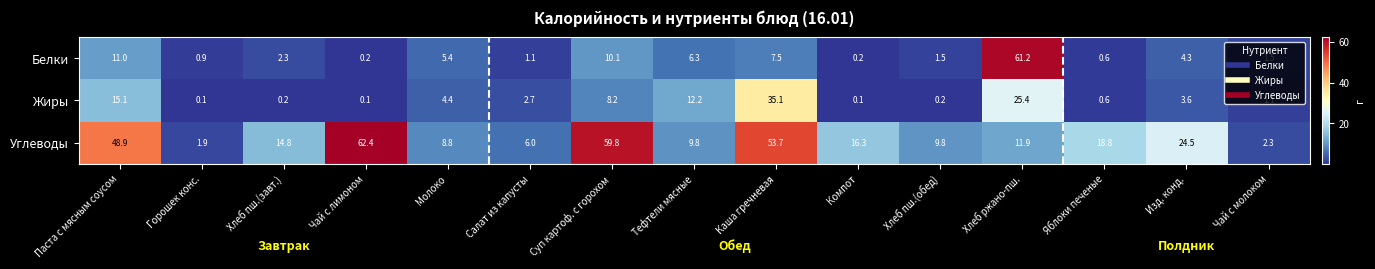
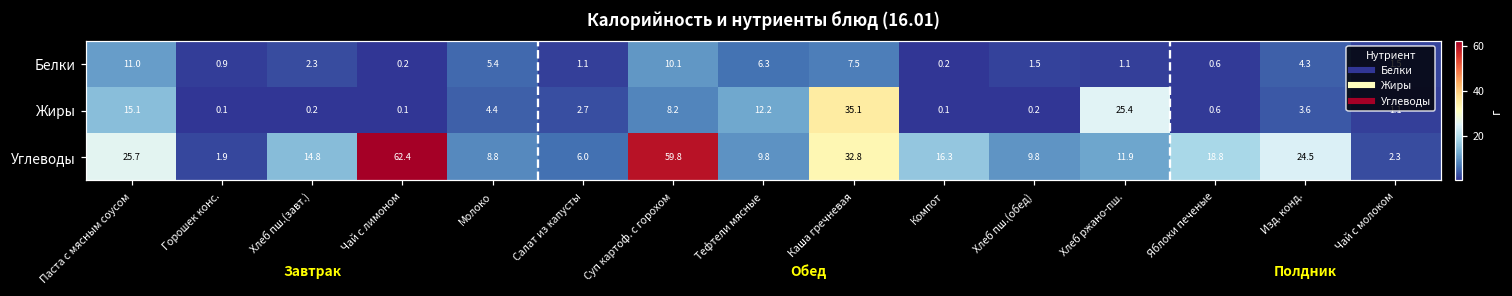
  {
    "Белки": {
      "Паста с мясным соусом": 11.0,
      "Горошек конс.": 0.9,
      "Хлеб пш.(завт.)": 2.3,
      "Чай с лимоном": 0.2,
      "Молоко": 5.4,
      "Салат из капусты": 1.1,
      "Суп картоф. с горохом": 10.1,
      "Тефтели мясные": 6.3,
      "Каша гречневая": 7.5,
      "Компот": 0.2,
      "Хлеб пш.(обед)": 1.5,
-     "Хлеб ржано-пш.": 61.2,
+     "Хлеб ржано-пш.": 1.1,
      "Яблоки печеные": 0.6,
      "Изд. конд.": 4.3
    },
    "Жиры": {
      "Паста с мясным соусом": 15.1,
      "Горошек конс.": 0.1,
      "Хлеб пш.(завт.)": 0.2,
      "Чай с лимоном": 0.1,
      "Молоко": 4.4,
      "Салат из капусты": 2.7,
      "Суп картоф. с горохом": 8.2,
      "Тефтели мясные": 12.2,
      "Каша гречневая": 35.1,
      "Компот": 0.1,
      "Хлеб пш.(обед)": 0.2,
      "Хлеб ржано-пш.": 25.4,
      "Яблоки печеные": 0.6,
      "Изд. конд.": 3.6
    },
    "Углеводы": {
-     "Паста с мясным соусом": 48.9,
+     "Паста с мясным соусом": 25.7,
      "Горошек конс.": 1.9,
      "Хлеб пш.(завт.)": 14.8,
      "Чай с лимоном": 62.4,
      "Молоко": 8.8,
      "Салат из капусты": 6.0,
      "Суп картоф. с горохом": 59.8,
      "Тефтели мясные": 9.8,
-     "Каша гречневая": 53.7,
+     "Каша гречневая": 32.8,
      "Компот": 16.3,
      "Хлеб пш.(обед)": 9.8,
      "Хлеб ржано-пш.": 11.9,
      "Яблоки печеные": 18.8,
      "Изд. конд.": 24.5,
      "Чай с молоком": 2.3
    }
  }
